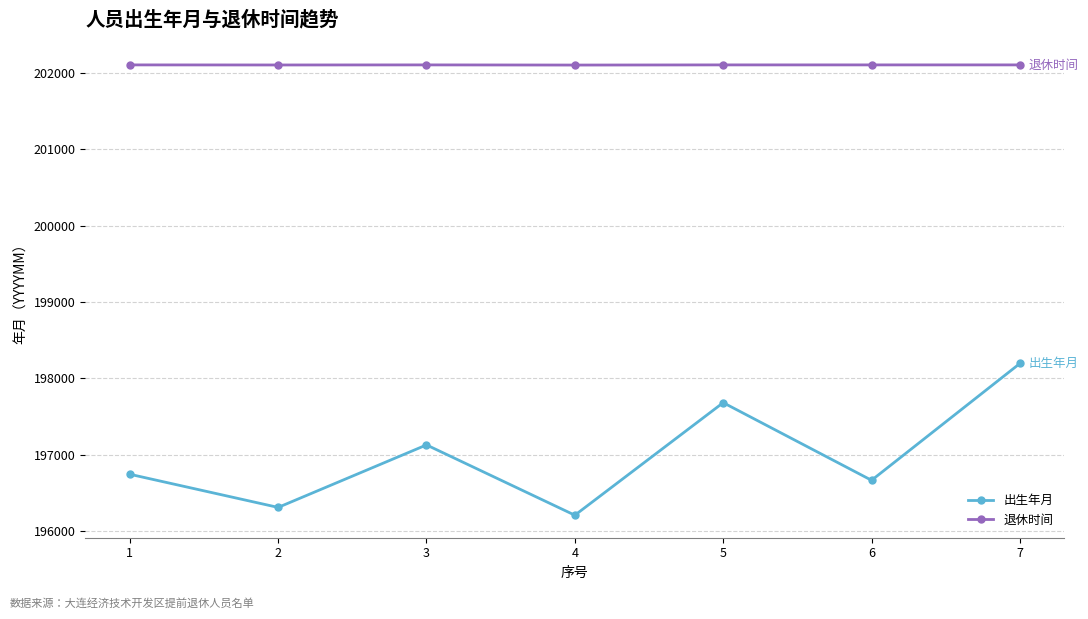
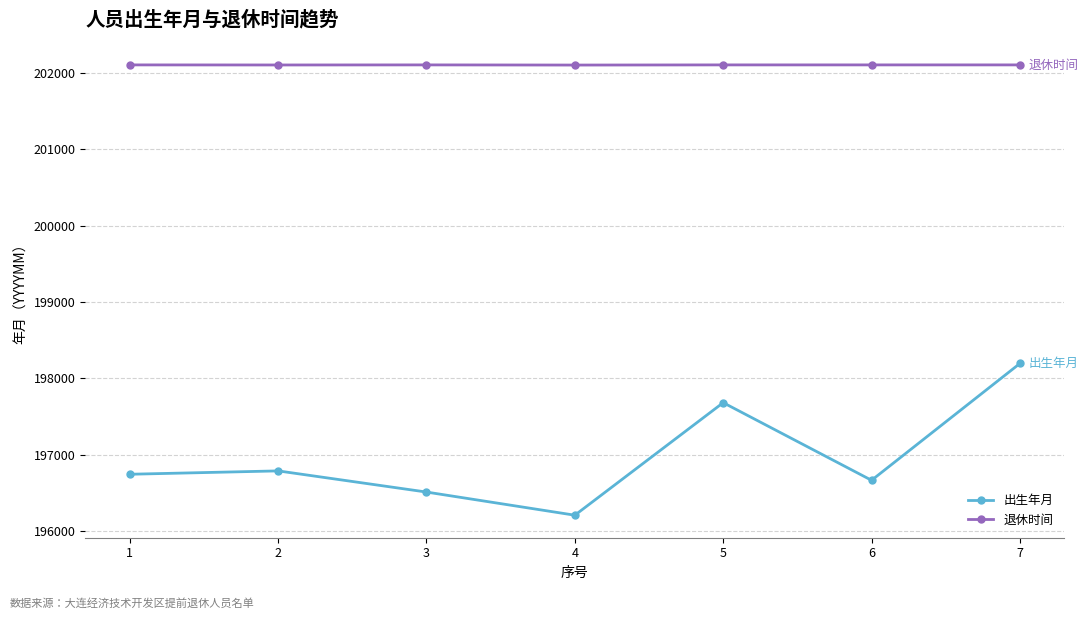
  {
    "出生年月": {
      "1": 196700,
-     "2": 196300,
-     "3": 197100,
+     "2": 196800,
+     "3": 196500,
      "4": 196200,
      "5": 197700,
      "6": 196700,
      "7": 198200
    },
    "退休时间": {
      "1": 202100,
      "2": 202100,
      "3": 202100,
      "4": 202100,
      "5": 202100,
      "6": 202100,
      "7": 202100
    }
  }
